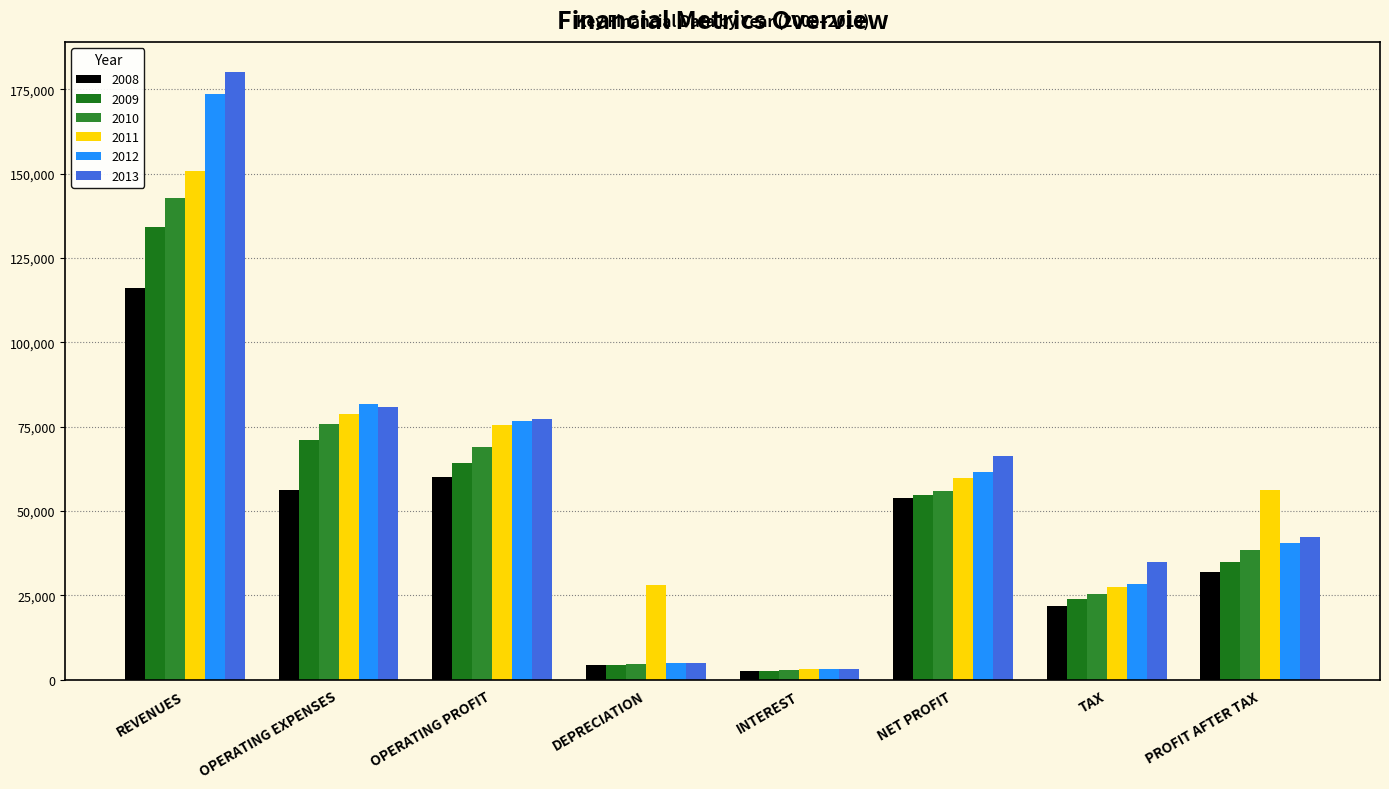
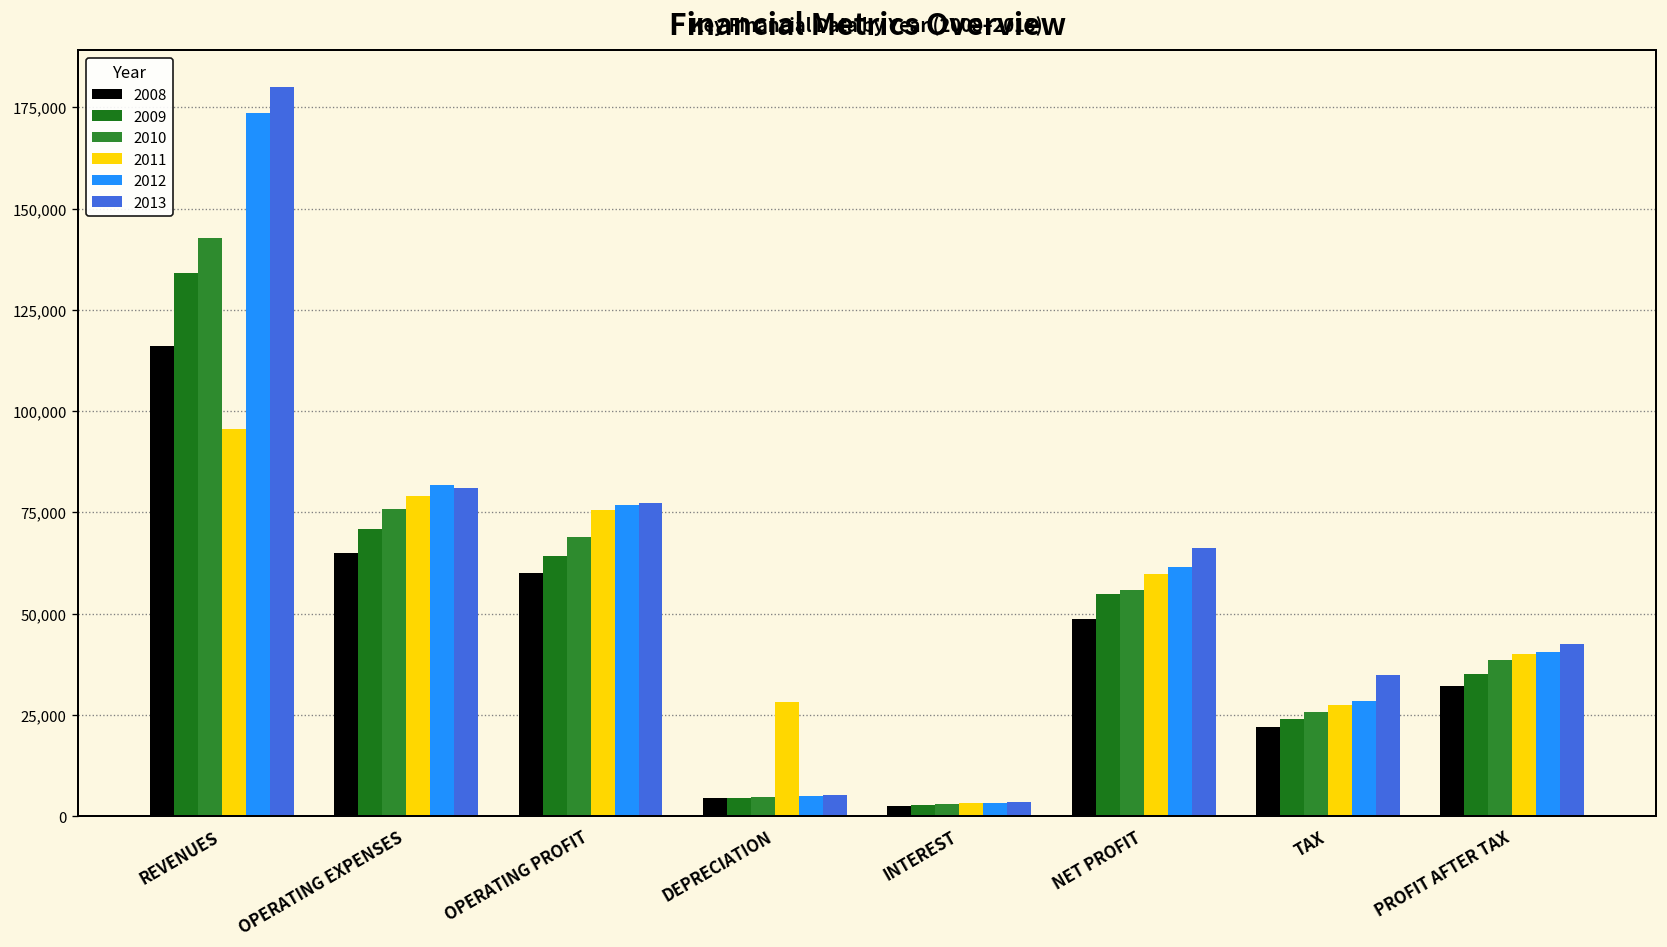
  {
    "2008": {
      "REVENUES": "116,000",
-     "OPERATING EXPENSES": "56,000",
+     "OPERATING EXPENSES": "65,000",
      "OPERATING PROFIT": "60,000",
      "DEPRECIATION": "5,000",
      "INTEREST": "3,000",
-     "NET PROFIT": "54,000",
+     "NET PROFIT": "49,000",
      "TAX": "22,000",
      "PROFIT AFTER TAX": "32,000"
    },
    "2011": {
-     "REVENUES": "151,000",
+     "REVENUES": "96,000",
      "OPERATING EXPENSES": "79,000",
      "OPERATING PROFIT": "76,000",
      "DEPRECIATION": "28,000",
      "INTEREST": "3,000",
      "NET PROFIT": "60,000",
      "TAX": "27,000",
-     "PROFIT AFTER TAX": "56,000"
+     "PROFIT AFTER TAX": "40,000"
    },
    "2012": {
      "REVENUES": "174,000",
      "OPERATING EXPENSES": "82,000",
      "OPERATING PROFIT": "77,000",
      "DEPRECIATION": "5,000",
      "INTEREST": "3,000",
      "NET PROFIT": "61,000",
      "TAX": "28,000",
      "PROFIT AFTER TAX": "41,000"
    },
    "2013": {
      "REVENUES": "180,000",
      "OPERATING EXPENSES": "81,000",
      "OPERATING PROFIT": "77,000",
      "DEPRECIATION": "5,000",
      "INTEREST": "3,000",
      "NET PROFIT": "66,000",
      "TAX": "35,000",
      "PROFIT AFTER TAX": "42,000"
    }
  }
